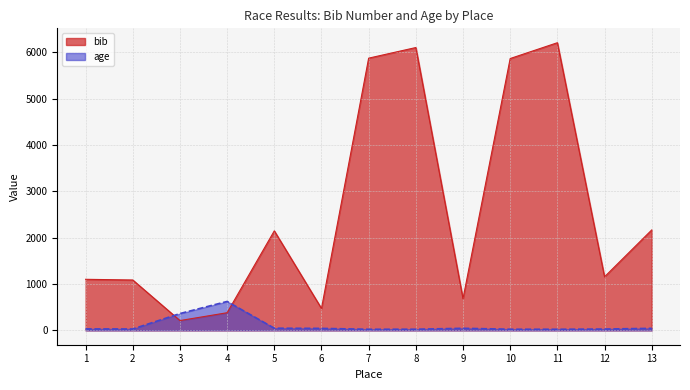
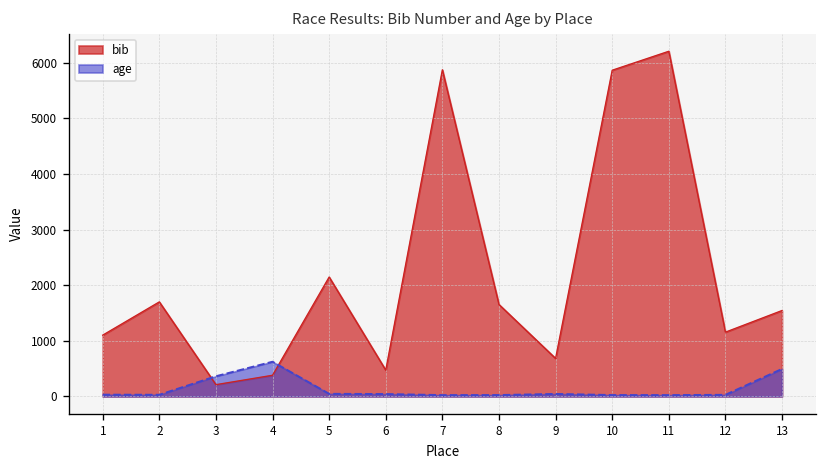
  {
    "bib": {
      "1": 1100,
-     "2": 1100,
+     "2": 1700,
      "3": 200,
      "4": 400,
      "5": 2100,
      "6": 500,
      "7": 5900,
-     "8": 6100,
+     "8": 1700,
      "9": 700,
      "10": 5900,
      "11": 6200,
      "12": 1200,
-     "13": 2200
+     "13": 1500
    },
    "age": {
      "1": 0,
      "2": 0,
      "3": 400,
      "4": 600,
      "5": 0,
      "6": 0,
      "7": 0,
      "8": 0,
      "9": 0,
      "10": 0,
      "11": 0,
      "12": 0,
-     "13": 0
+     "13": 500
    }
  }
